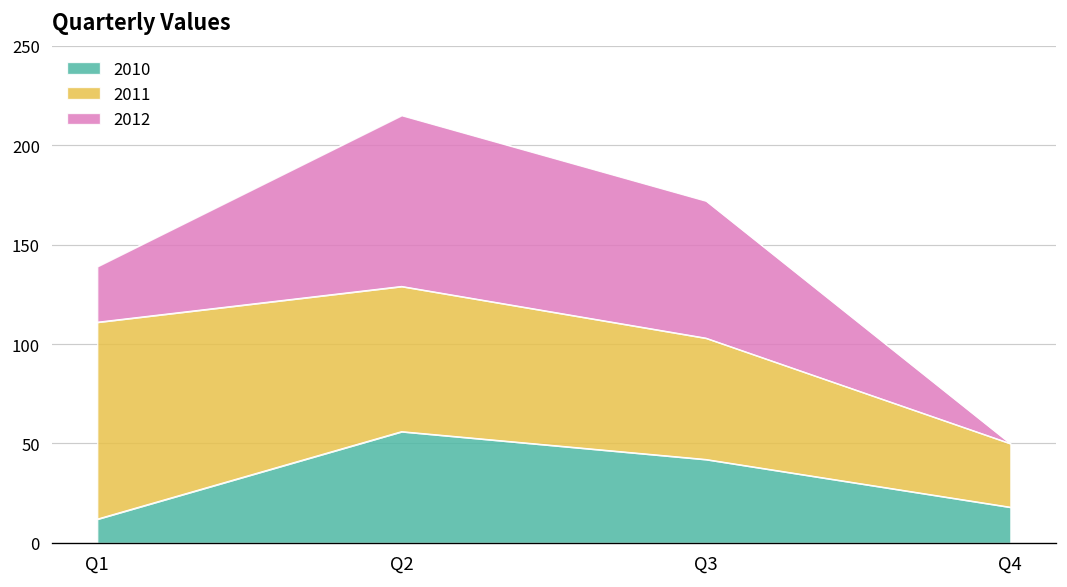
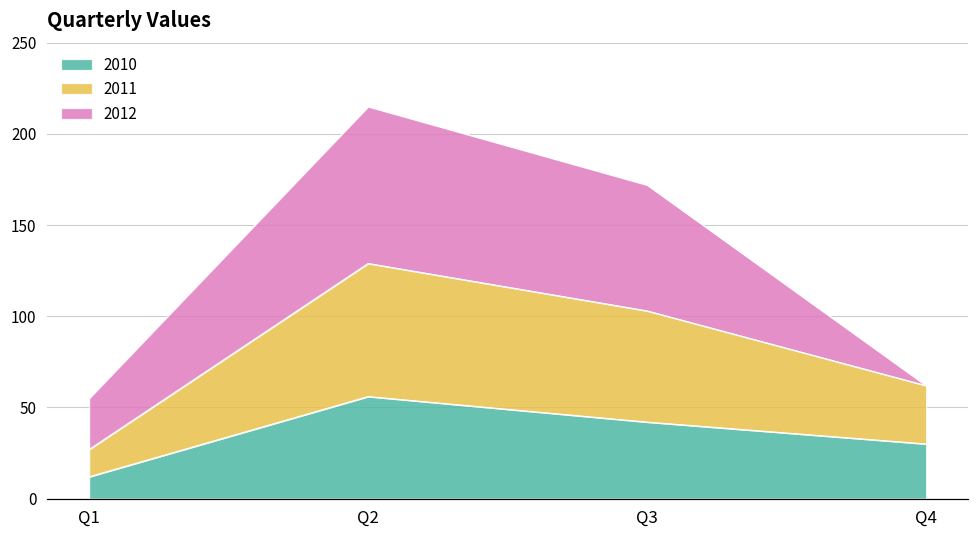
  {
    "2010": {
      "Q1": 12,
      "Q2": 56,
      "Q3": 42,
-     "Q4": 18
+     "Q4": 30
    },
    "2011": {
-     "Q1": 99,
+     "Q1": 15,
      "Q2": 73,
      "Q3": 61
    },
    "2012": {
      "Q1": 28,
      "Q2": 86,
      "Q3": 69
    }
  }
